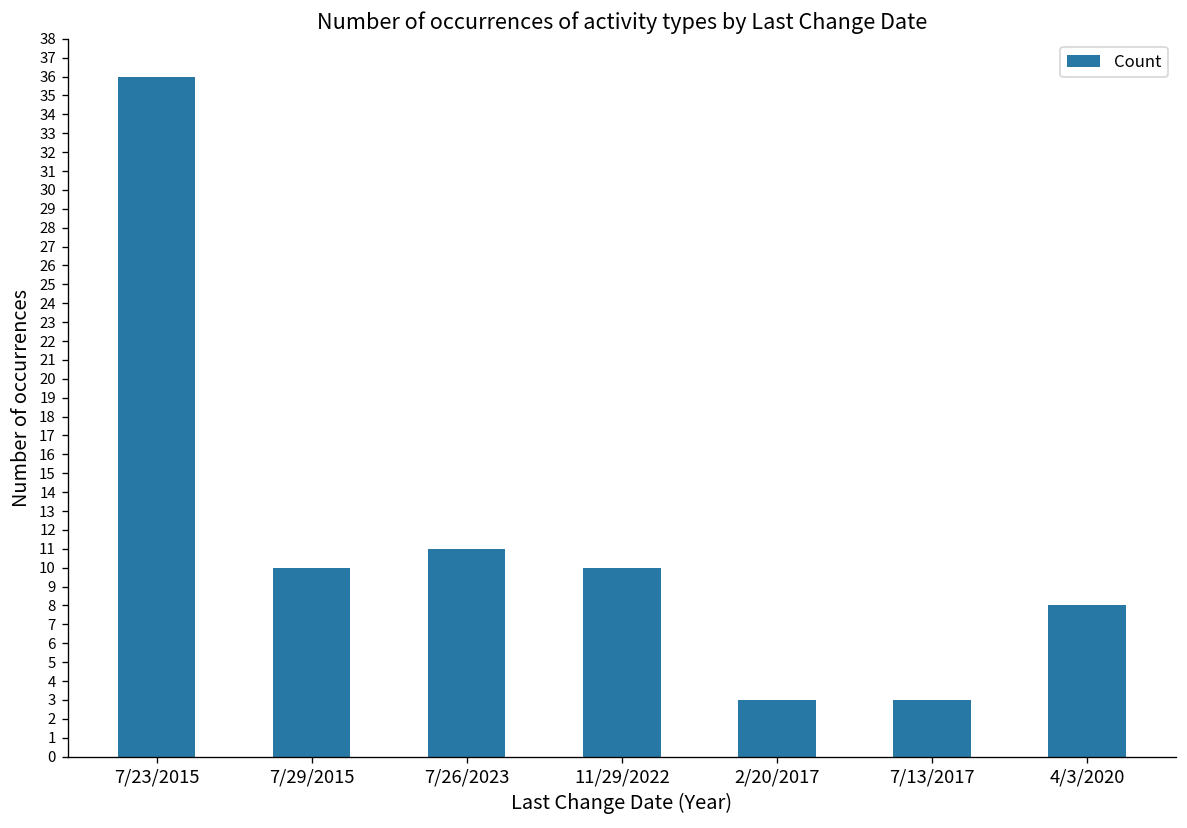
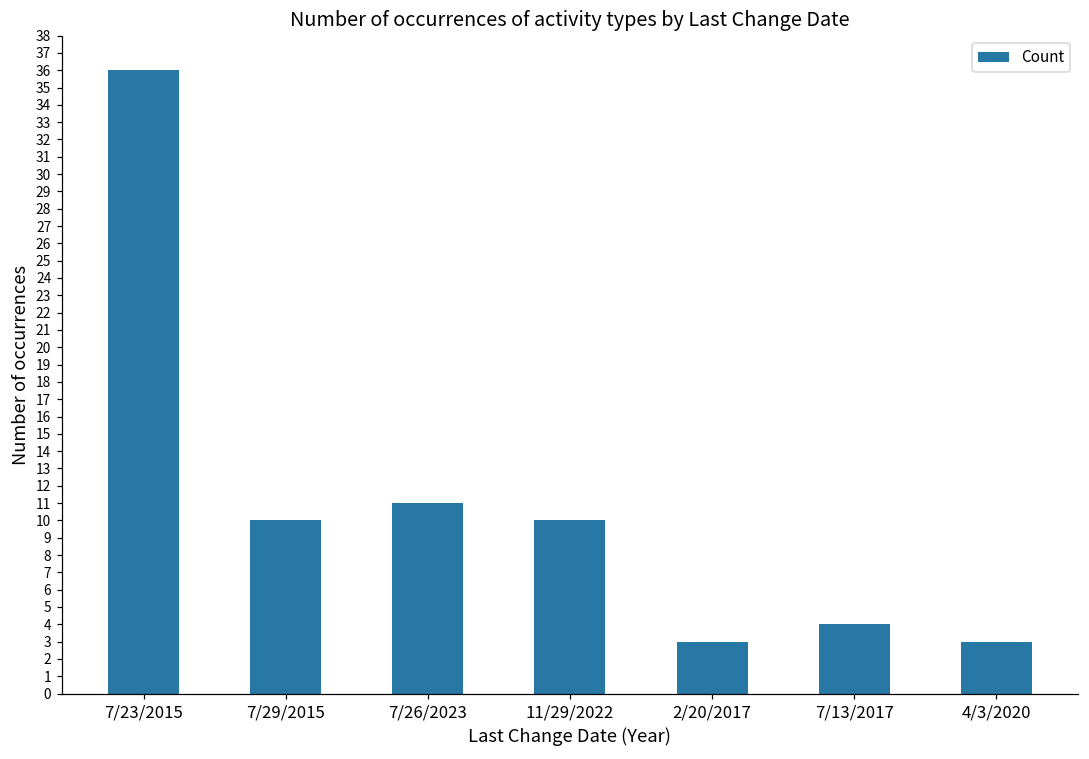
  {
    "7/23/2015": 36,
    "7/29/2015": 10,
    "7/26/2023": 11,
    "11/29/2022": 10,
    "2/20/2017": 3,
-   "7/13/2017": 3,
-   "4/3/2020": 8
+   "7/13/2017": 4,
+   "4/3/2020": 3
  }
